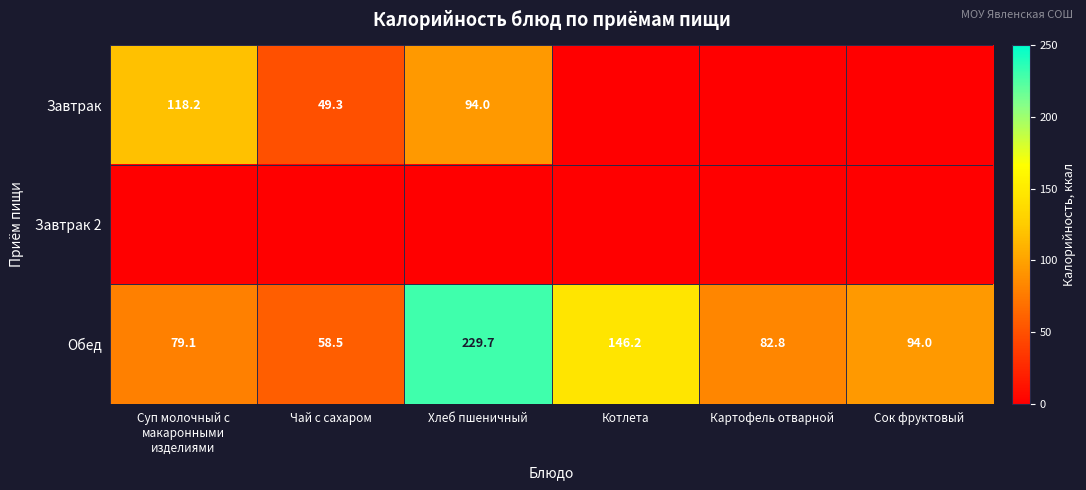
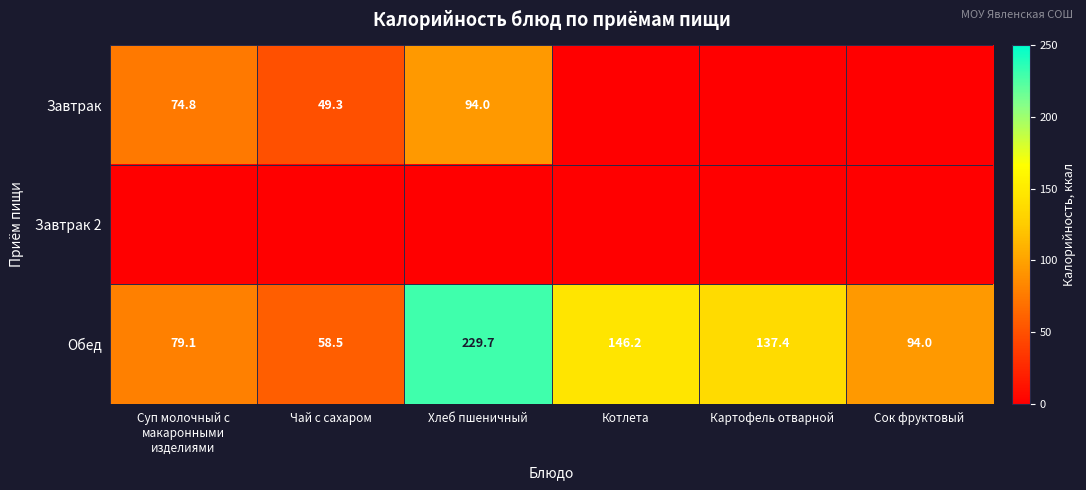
  {
    "Завтрак": {
-     "Суп молочный с макаронными изделиями": 118.2,
+     "Суп молочный с макаронными изделиями": 74.8,
      "Чай с сахаром": 49.3,
      "Хлеб пшеничный": 94.0
    },
    "Обед": {
      "Суп молочный с макаронными изделиями": 79.1,
      "Чай с сахаром": 58.5,
      "Хлеб пшеничный": 229.7,
      "Котлета": 146.2,
-     "Картофель отварной": 82.8,
+     "Картофель отварной": 137.4,
      "Сок фруктовый": 94.0
    }
  }
